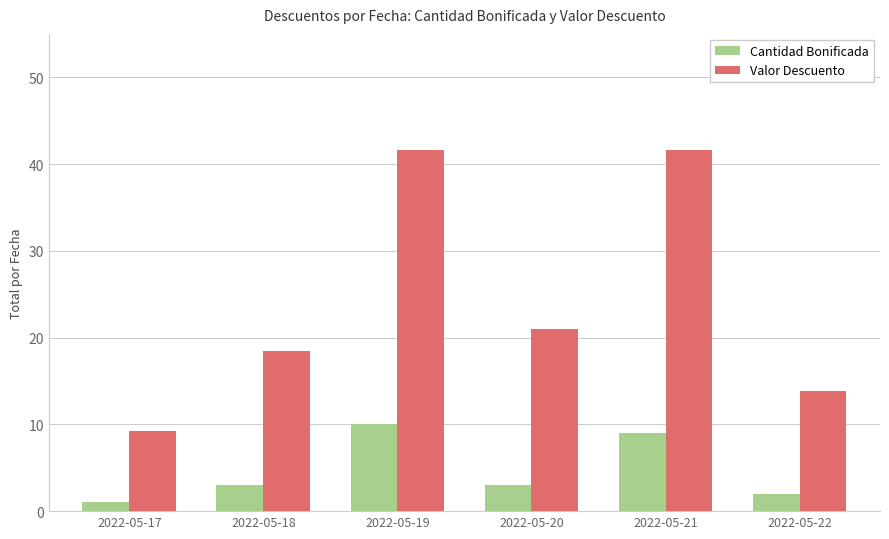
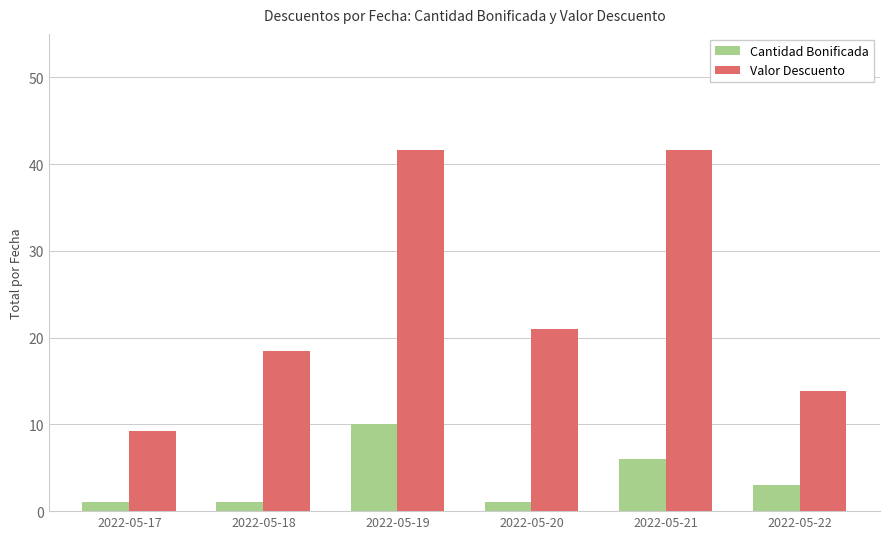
  {
    "Cantidad Bonificada": {
      "2022-05-17": 1,
-     "2022-05-18": 3,
+     "2022-05-18": 1,
      "2022-05-19": 10,
-     "2022-05-20": 3,
-     "2022-05-21": 9,
-     "2022-05-22": 2
+     "2022-05-20": 1,
+     "2022-05-21": 6,
+     "2022-05-22": 3
    },
    "Valor Descuento": {
      "2022-05-17": 9,
      "2022-05-18": 18,
      "2022-05-19": 42,
      "2022-05-20": 21,
      "2022-05-21": 42,
      "2022-05-22": 14
    }
  }
